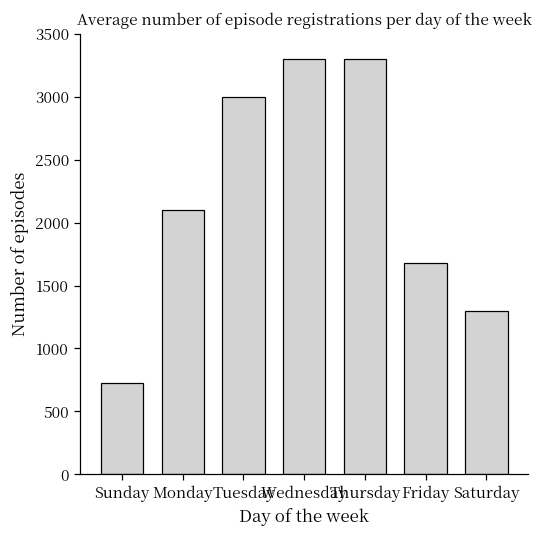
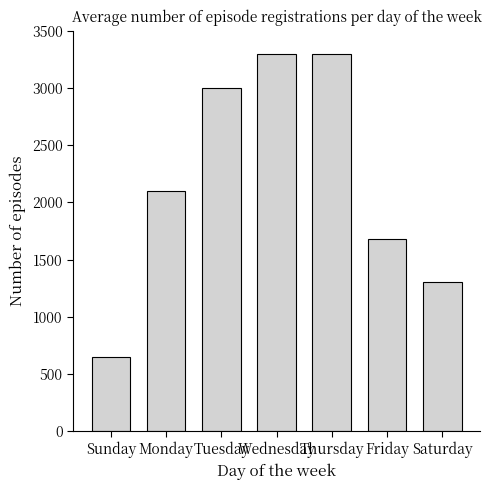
  {
-   "Sunday": 720,
+   "Sunday": 650,
    "Monday": 2100,
    "Friday": 1680,
    "Saturday": 1300
  }
